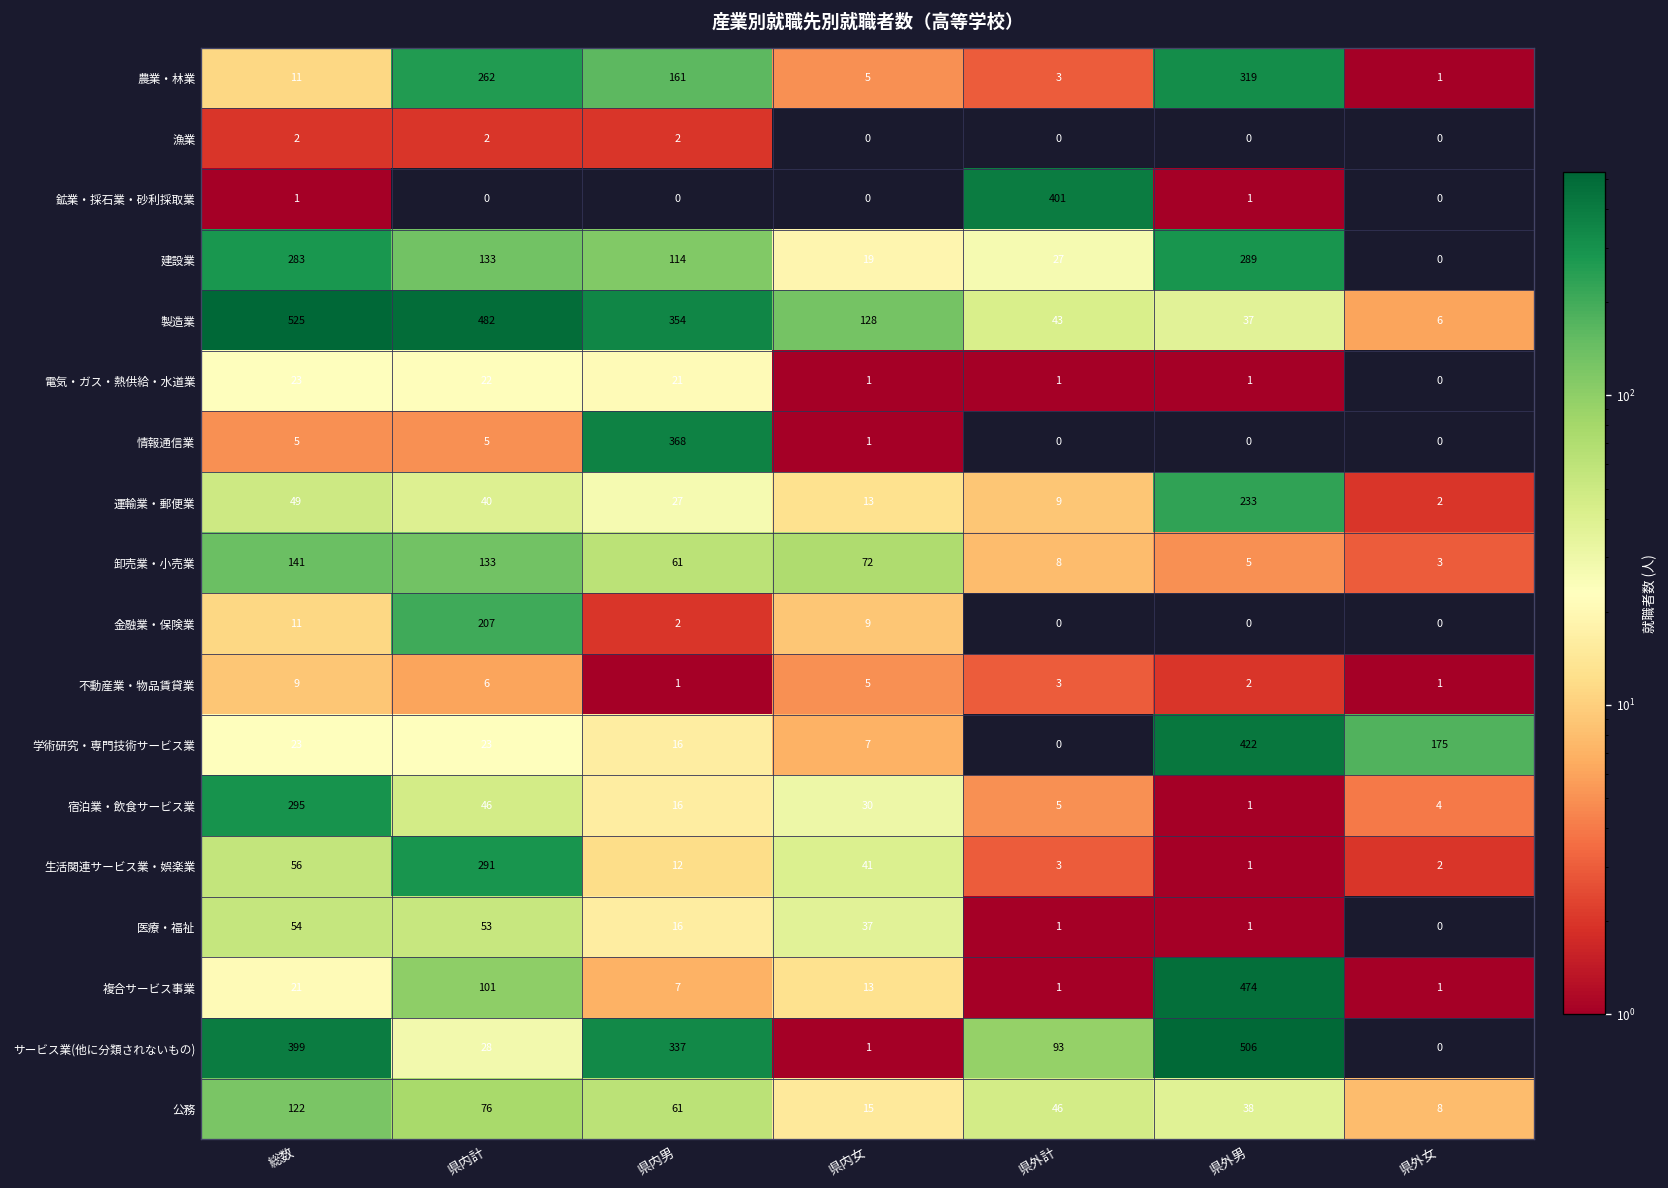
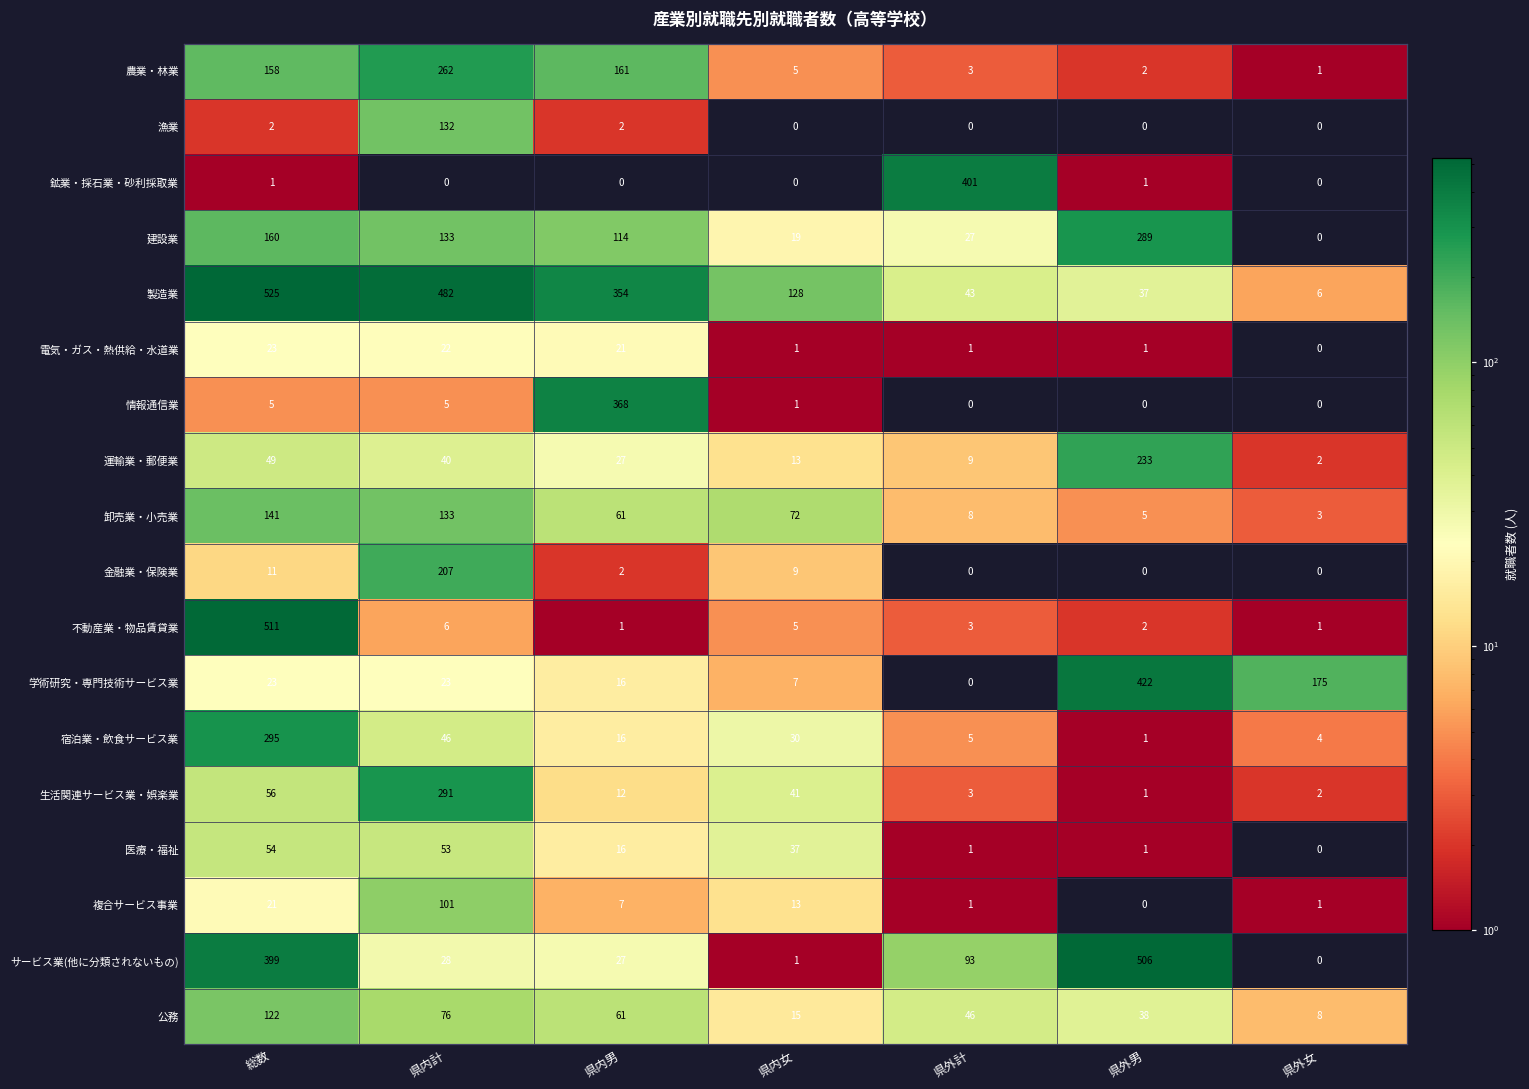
  {
    "農業・林業": {
-     "総数": 11,
+     "総数": 158,
      "県内計": 262,
      "県内男": 161,
      "県内女": 5,
      "県外計": 3,
-     "県外男": 319,
+     "県外男": 2,
      "県外女": 1
    },
    "漁業": {
      "総数": 2,
-     "県内計": 2,
+     "県内計": 132,
      "県内男": 2,
      "県内女": 0,
      "県外計": 0,
      "県外男": 0,
      "県外女": 0
    },
    "鉱業・採石業・砂利採取業": {
      "総数": 1,
      "県内計": 0,
      "県内男": 0,
      "県内女": 0,
      "県外計": 401,
      "県外男": 1,
      "県外女": 0
    },
    "建設業": {
-     "総数": 283,
+     "総数": 160,
      "県内計": 133,
      "県内男": 114,
      "県内女": 19,
      "県外計": 27,
      "県外男": 289,
      "県外女": 0
    },
    "製造業": {
      "総数": 525,
      "県内計": 482,
      "県内男": 354,
      "県内女": 128,
      "県外計": 43,
      "県外男": 37,
      "県外女": 6
    },
    "電気・ガス・熱供給・水道業": {
      "総数": 23,
      "県内計": 22,
      "県内男": 21,
      "県内女": 1,
      "県外計": 1,
      "県外男": 1,
      "県外女": 0
    },
    "情報通信業": {
      "総数": 5,
      "県内計": 5,
      "県内男": 368,
      "県内女": 1,
      "県外計": 0,
      "県外男": 0,
      "県外女": 0
    },
    "運輸業・郵便業": {
      "総数": 49,
      "県内計": 40,
      "県内男": 27,
      "県内女": 13,
      "県外計": 9,
      "県外男": 233,
      "県外女": 2
    },
    "卸売業・小売業": {
      "総数": 141,
      "県内計": 133,
      "県内男": 61,
      "県内女": 72,
      "県外計": 8,
      "県外男": 5,
      "県外女": 3
    },
    "金融業・保険業": {
      "総数": 11,
      "県内計": 207,
      "県内男": 2,
      "県内女": 9,
      "県外計": 0,
      "県外男": 0,
      "県外女": 0
    },
    "不動産業・物品賃貸業": {
-     "総数": 9,
+     "総数": 511,
      "県内計": 6,
      "県内男": 1,
      "県内女": 5,
      "県外計": 3,
      "県外男": 2,
      "県外女": 1
    },
    "学術研究・専門技術サービス業": {
      "総数": 23,
      "県内計": 23,
      "県内男": 16,
      "県内女": 7,
      "県外計": 0,
      "県外男": 422,
      "県外女": 175
    },
    "宿泊業・飲食サービス業": {
      "総数": 295,
      "県内計": 46,
      "県内男": 16,
      "県内女": 30,
      "県外計": 5,
      "県外男": 1,
      "県外女": 4
    },
    "生活関連サービス業・娯楽業": {
      "総数": 56,
      "県内計": 291,
      "県内男": 12,
      "県内女": 41,
      "県外計": 3,
      "県外男": 1,
      "県外女": 2
    },
    "医療・福祉": {
      "総数": 54,
      "県内計": 53,
      "県内男": 16,
      "県内女": 37,
      "県外計": 1,
      "県外男": 1,
      "県外女": 0
    },
    "複合サービス事業": {
      "総数": 21,
      "県内計": 101,
      "県内男": 7,
      "県内女": 13,
      "県外計": 1,
-     "県外男": 474,
+     "県外男": 0,
      "県外女": 1
    },
    "サービス業(他に分類されないもの)": {
      "総数": 399,
      "県内計": 28,
-     "県内男": 337,
+     "県内男": 27,
      "県内女": 1,
      "県外計": 93,
      "県外男": 506,
      "県外女": 0
    },
    "公務": {
      "総数": 122,
      "県内計": 76,
      "県内男": 61,
      "県内女": 15,
      "県外計": 46,
      "県外男": 38,
      "県外女": 8
    }
  }
